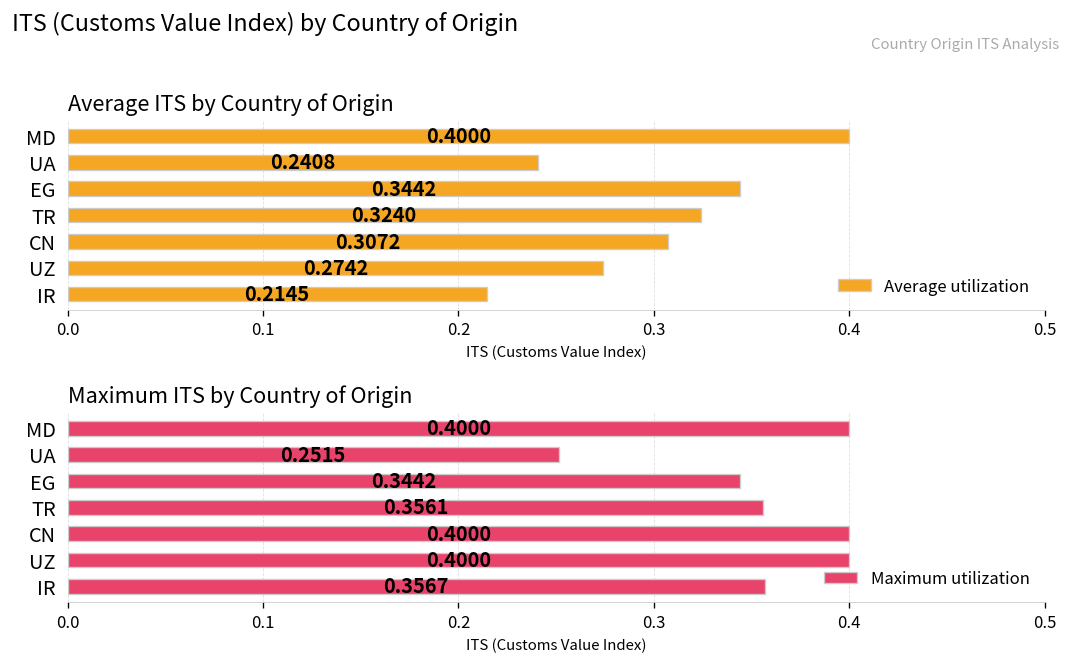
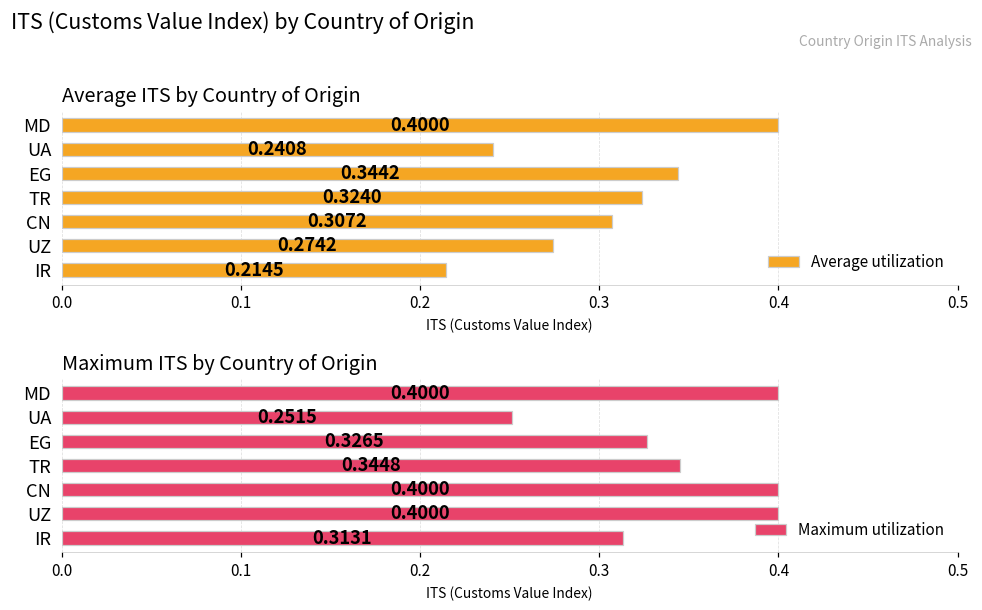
  {
    "Average ITS by Country of Origin": {
      "MD": 0.4000,
      "UA": 0.2408,
      "EG": 0.3442,
      "TR": 0.3240,
      "CN": 0.3072,
      "UZ": 0.2742,
      "IR": 0.2145
    },
    "Maximum ITS by Country of Origin": {
      "MD": 0.4000,
      "UA": 0.2515,
-     "EG": 0.3442,
-     "TR": 0.3561,
+     "EG": 0.3265,
+     "TR": 0.3448,
      "CN": 0.4000,
      "UZ": 0.4000,
-     "IR": 0.3567
+     "IR": 0.3131
    }
  }
